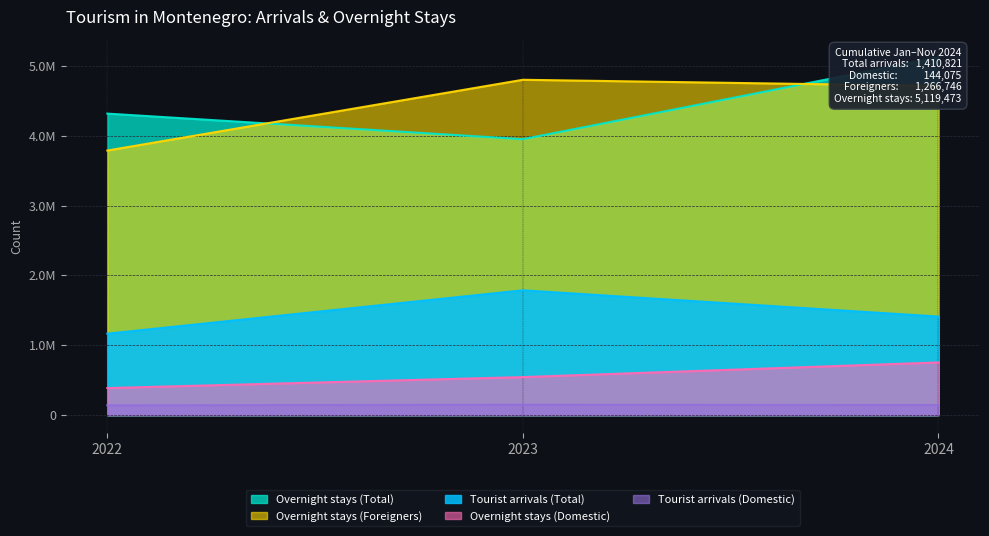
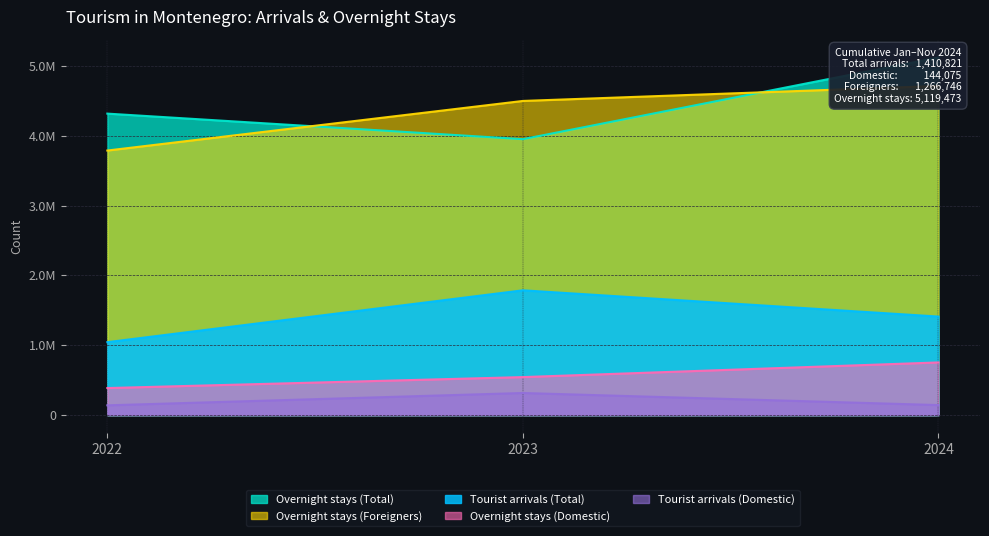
  {
    "Overnight stays (Total)": {
      "2022": 4300000,
      "2023": 3900000
    },
    "Overnight stays (Foreigners)": {
      "2022": 3800000,
-     "2023": 4800000
+     "2023": 4500000
    },
    "Tourist arrivals (Total)": {
-     "2022": 1200000,
+     "2022": 1000000,
      "2023": 1800000,
      "2024": 1400000
    },
    "Overnight stays (Domestic)": {
      "2022": 400000,
      "2023": 500000,
      "2024": 800000
    },
    "Tourist arrivals (Domestic)": {
      "2022": 100000,
-     "2023": 100000,
+     "2023": 300000,
      "2024": 100000
    }
  }
